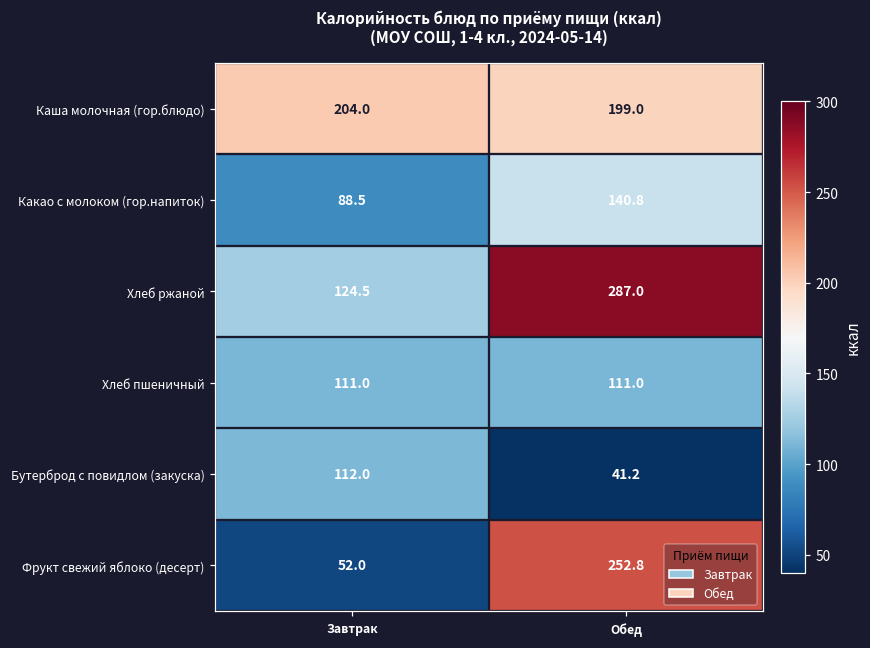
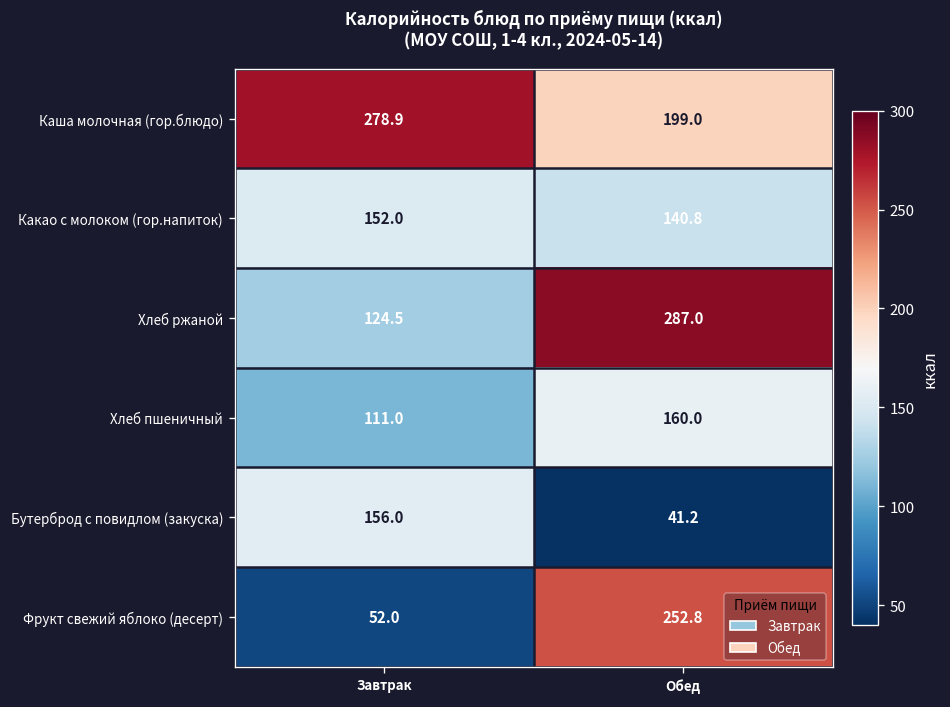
  {
    "Каша молочная (гор.блюдо)": {
-     "Завтрак": 204.0,
+     "Завтрак": 278.9,
      "Обед": 199.0
    },
    "Какао с молоком (гор.напиток)": {
-     "Завтрак": 88.5,
+     "Завтрак": 152.0,
      "Обед": 140.8
    },
    "Хлеб ржаной": {
      "Завтрак": 124.5,
      "Обед": 287.0
    },
    "Хлеб пшеничный": {
      "Завтрак": 111.0,
-     "Обед": 111.0
+     "Обед": 160.0
    },
    "Бутерброд с повидлом (закуска)": {
-     "Завтрак": 112.0,
+     "Завтрак": 156.0,
      "Обед": 41.2
    },
    "Фрукт свежий яблоко (десерт)": {
      "Завтрак": 52.0,
      "Обед": 252.8
    }
  }
